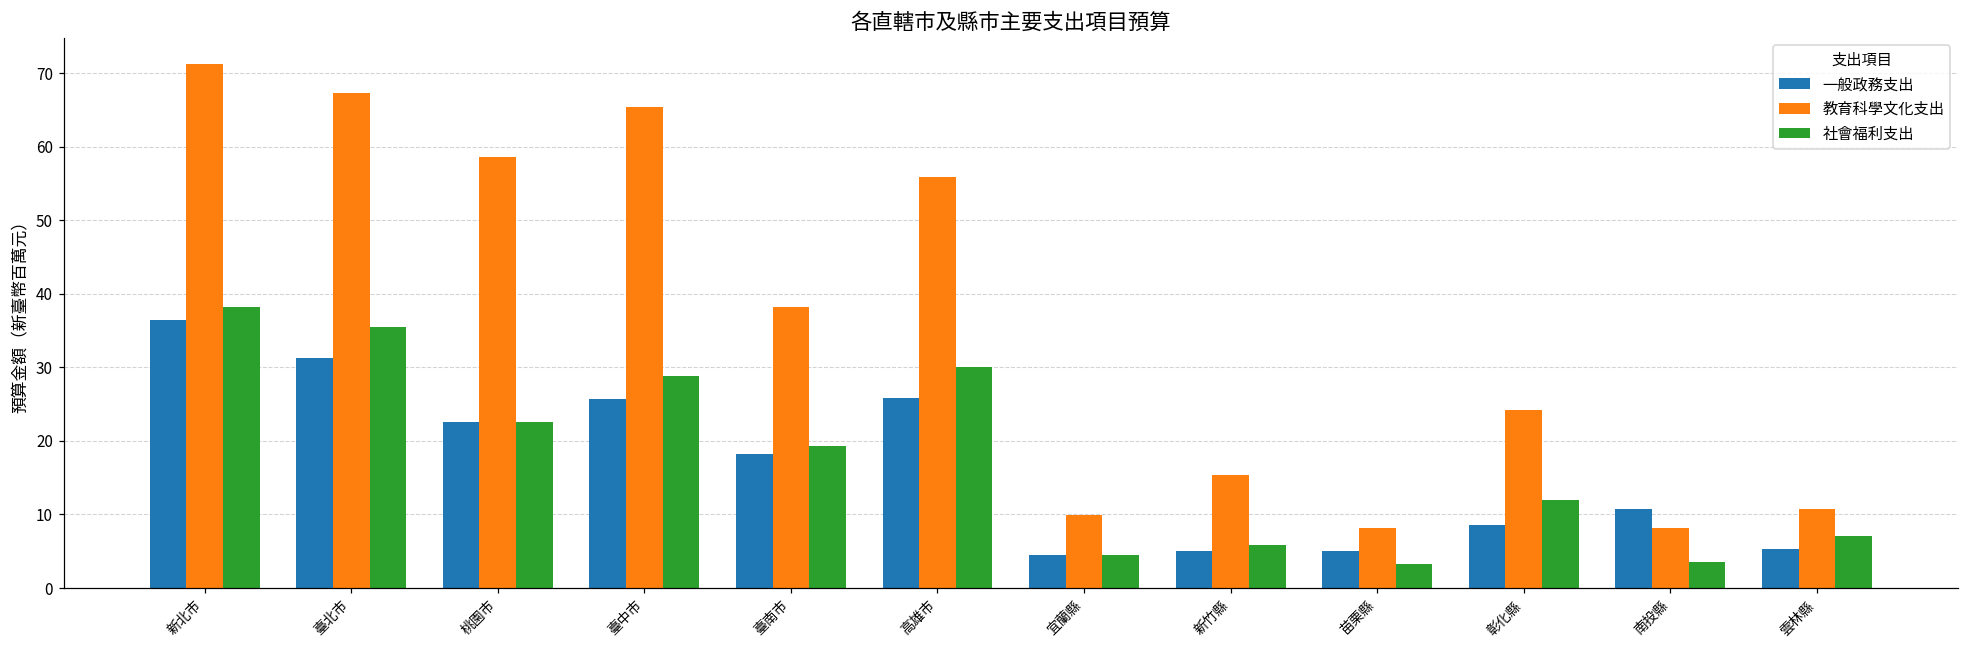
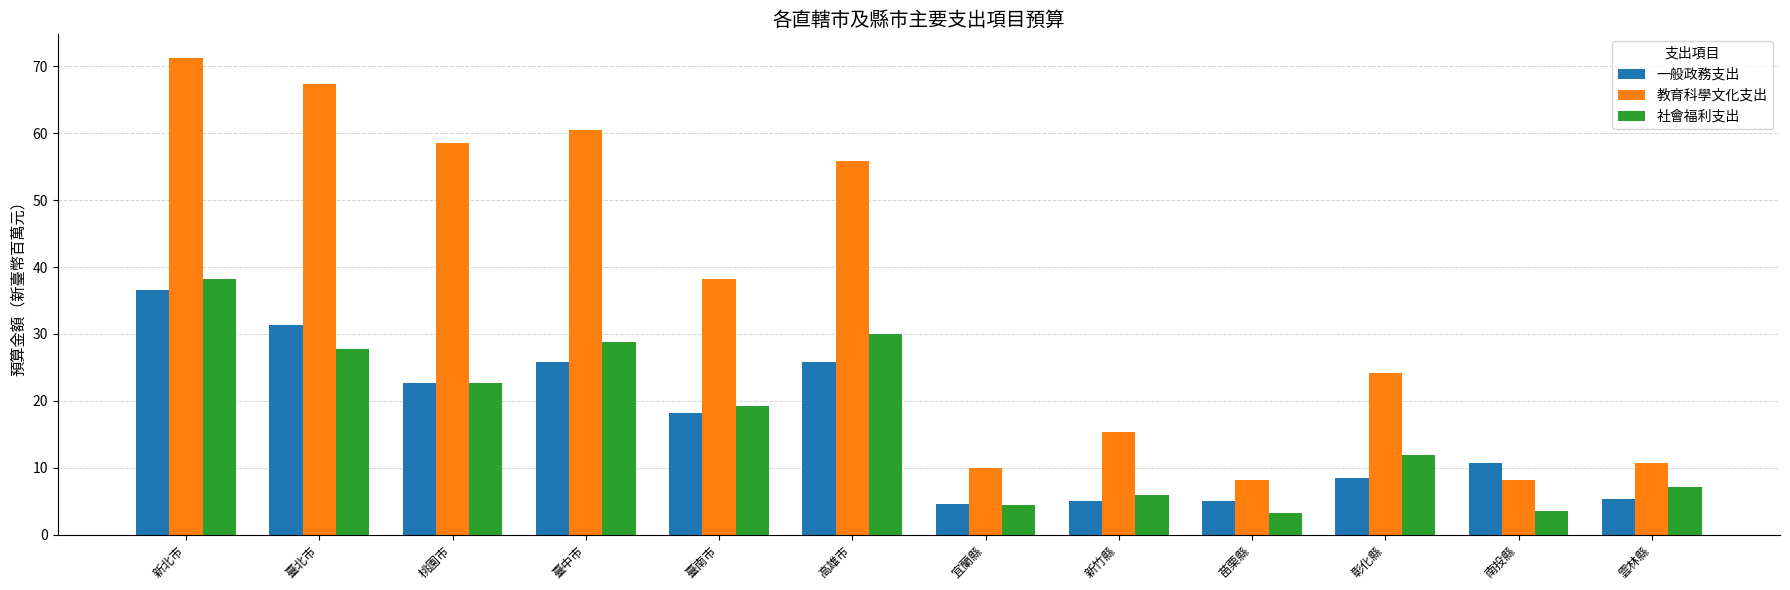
  {
    "一般政務支出": {
      "新北市": 36,
      "臺北市": 31,
      "桃園市": 23,
      "臺中市": 26,
      "臺南市": 18,
      "高雄市": 26,
      "宜蘭縣": 5,
      "新竹縣": 5,
      "苗栗縣": 5,
      "彰化縣": 9,
      "南投縣": 11,
      "雲林縣": 5
    },
    "教育科學文化支出": {
      "新北市": 71,
      "臺北市": 67,
      "桃園市": 59,
-     "臺中市": 65,
+     "臺中市": 61,
      "臺南市": 38,
      "高雄市": 56,
      "宜蘭縣": 10,
      "新竹縣": 15,
      "苗栗縣": 8,
      "彰化縣": 24,
      "南投縣": 8,
      "雲林縣": 11
    },
    "社會福利支出": {
      "新北市": 38,
-     "臺北市": 35,
+     "臺北市": 28,
      "桃園市": 23,
      "臺中市": 29,
      "臺南市": 19,
      "高雄市": 30,
      "宜蘭縣": 4,
      "新竹縣": 6,
      "苗栗縣": 3,
      "彰化縣": 12,
      "南投縣": 4,
      "雲林縣": 7
    }
  }
